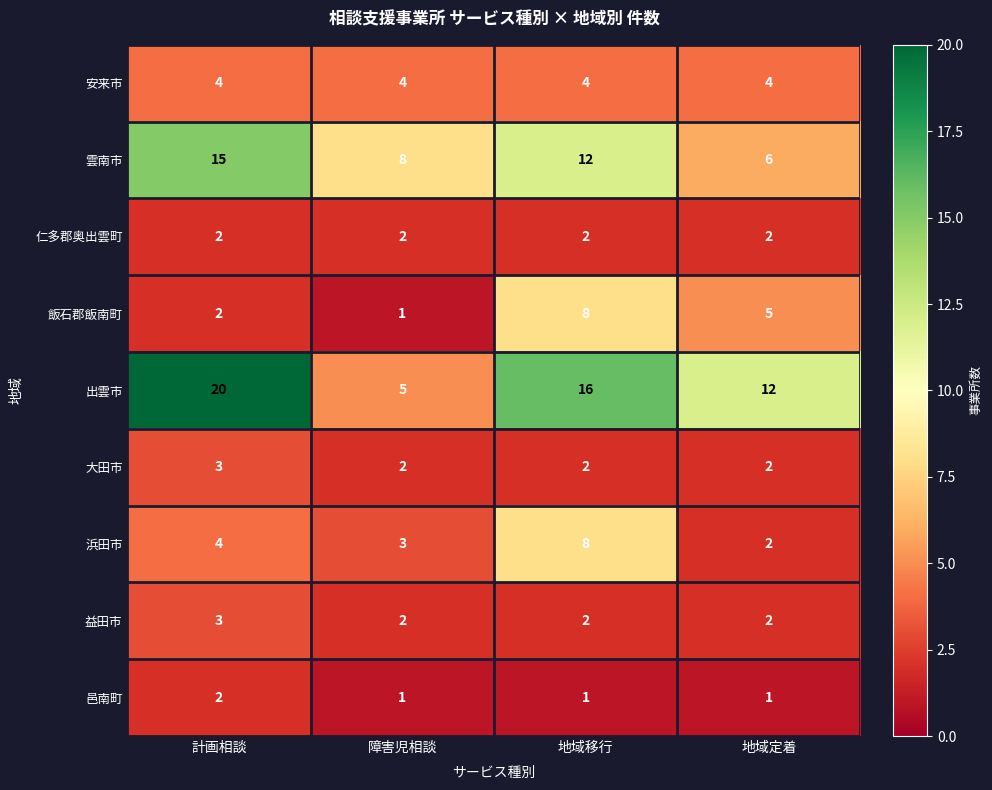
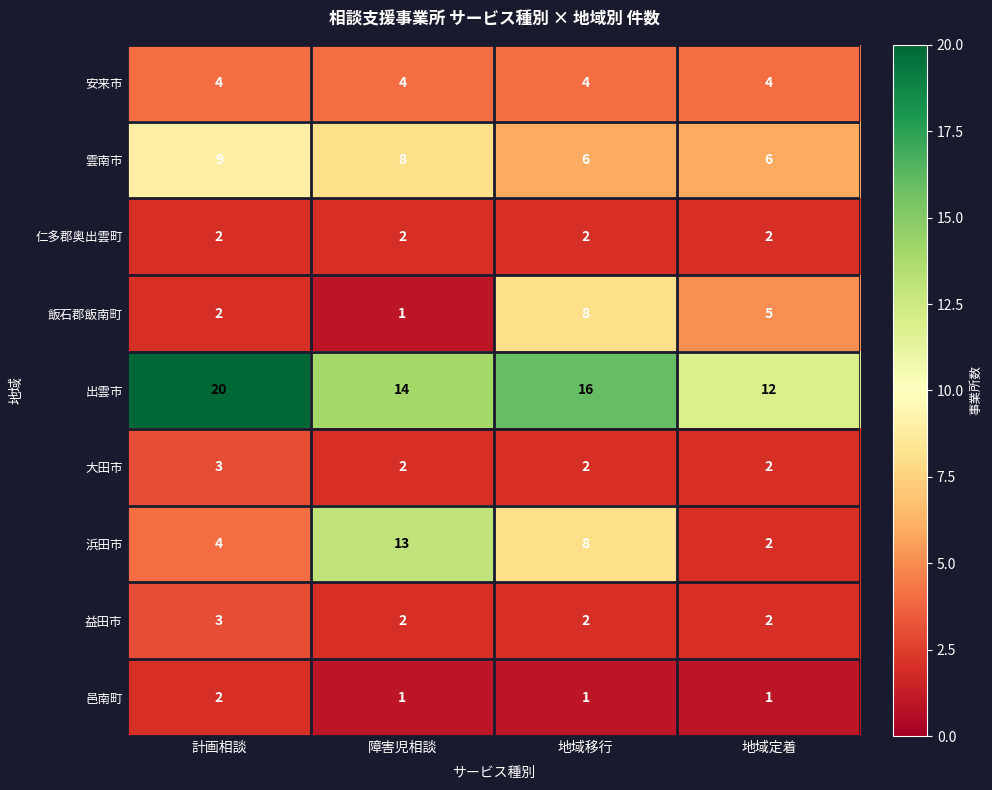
  {
    "安来市": {
      "計画相談": 4,
      "障害児相談": 4,
      "地域移行": 4,
      "地域定着": 4
    },
    "雲南市": {
-     "計画相談": 15,
+     "計画相談": 9,
      "障害児相談": 8,
-     "地域移行": 12,
+     "地域移行": 6,
      "地域定着": 6
    },
    "仁多郡奥出雲町": {
      "計画相談": 2,
      "障害児相談": 2,
      "地域移行": 2,
      "地域定着": 2
    },
    "飯石郡飯南町": {
      "計画相談": 2,
      "障害児相談": 1,
      "地域移行": 8,
      "地域定着": 5
    },
    "出雲市": {
      "計画相談": 20,
-     "障害児相談": 5,
+     "障害児相談": 14,
      "地域移行": 16,
      "地域定着": 12
    },
    "大田市": {
      "計画相談": 3,
      "障害児相談": 2,
      "地域移行": 2,
      "地域定着": 2
    },
    "浜田市": {
      "計画相談": 4,
-     "障害児相談": 3,
+     "障害児相談": 13,
      "地域移行": 8,
      "地域定着": 2
    },
    "益田市": {
      "計画相談": 3,
      "障害児相談": 2,
      "地域移行": 2,
      "地域定着": 2
    },
    "邑南町": {
      "計画相談": 2,
      "障害児相談": 1,
      "地域移行": 1,
      "地域定着": 1
    }
  }
